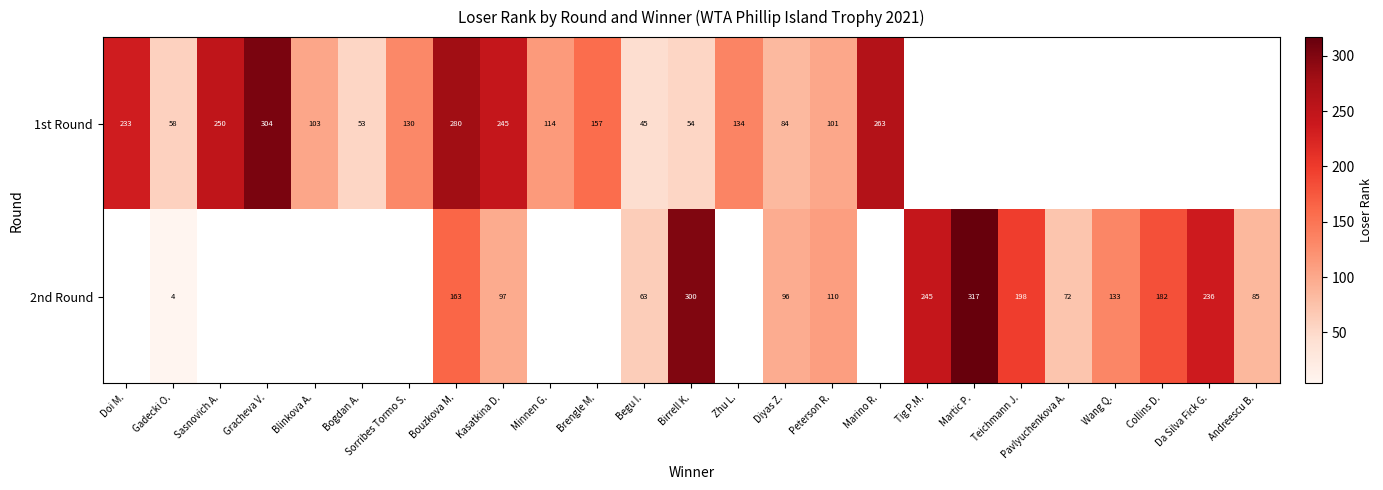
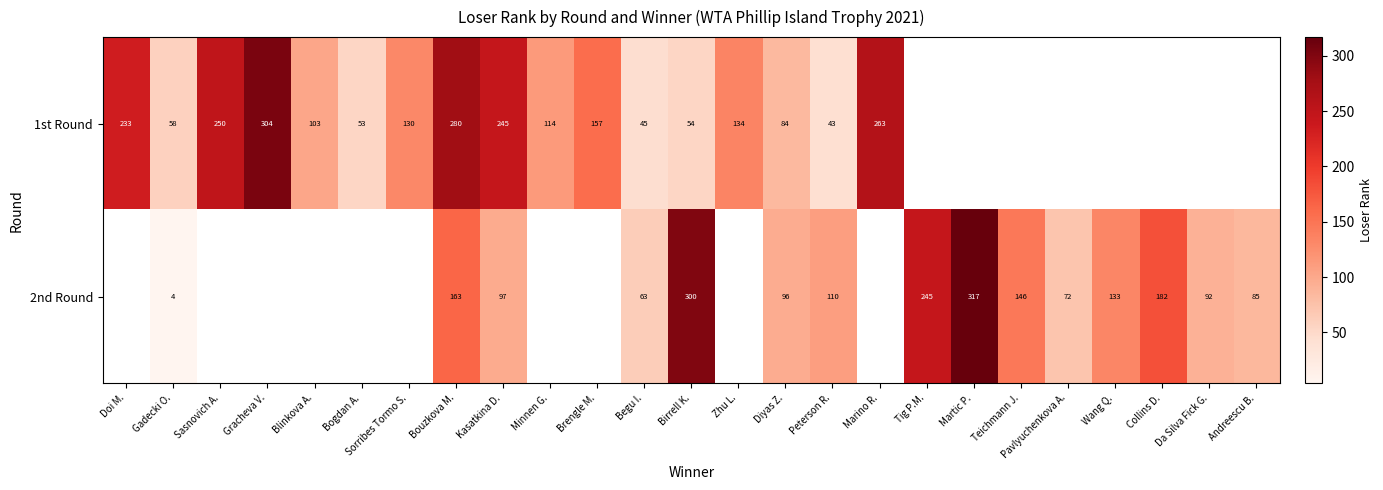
  {
    "1st Round": {
      "Doi M.": 233,
      "Gadecki O.": 58,
      "Sasnovich A.": 250,
      "Gracheva V.": 304,
      "Blinkova A.": 103,
      "Bogdan A.": 53,
      "Sorribes Tormo S.": 130,
      "Bouzkova M.": 280,
      "Kasatkina D.": 245,
      "Minnen G.": 114,
      "Brengle M.": 157,
      "Begu I.": 45,
      "Birrell K.": 54,
      "Zhu L.": 134,
      "Diyas Z.": 84,
-     "Peterson R.": 101,
+     "Peterson R.": 43,
      "Marino R.": 263
    },
    "2nd Round": {
      "Gadecki O.": 4,
      "Bouzkova M.": 163,
      "Kasatkina D.": 97,
      "Begu I.": 63,
      "Birrell K.": 300,
      "Diyas Z.": 96,
      "Peterson R.": 110,
      "Tig P.M.": 245,
      "Martic P.": 317,
-     "Teichmann J.": 198,
+     "Teichmann J.": 146,
      "Pavlyuchenkova A.": 72,
      "Wang Q.": 133,
      "Collins D.": 182,
-     "Da Silva Fick G.": 236,
+     "Da Silva Fick G.": 92,
      "Andreescu B.": 85
    }
  }
